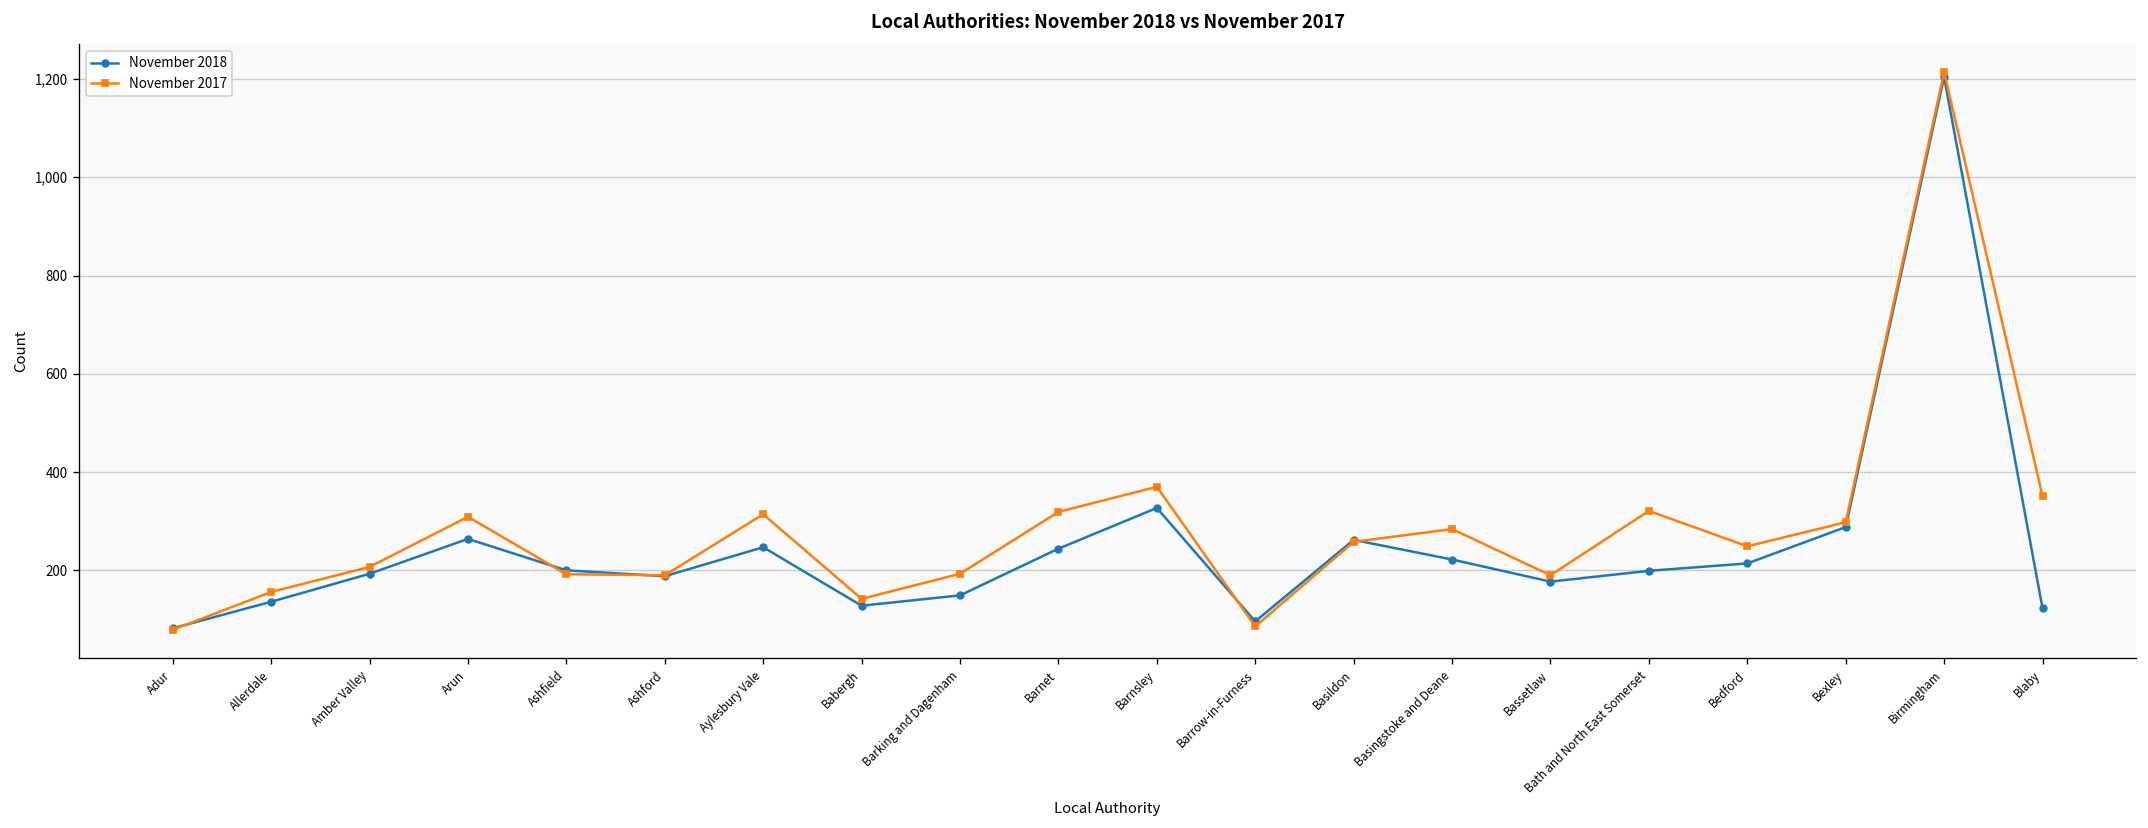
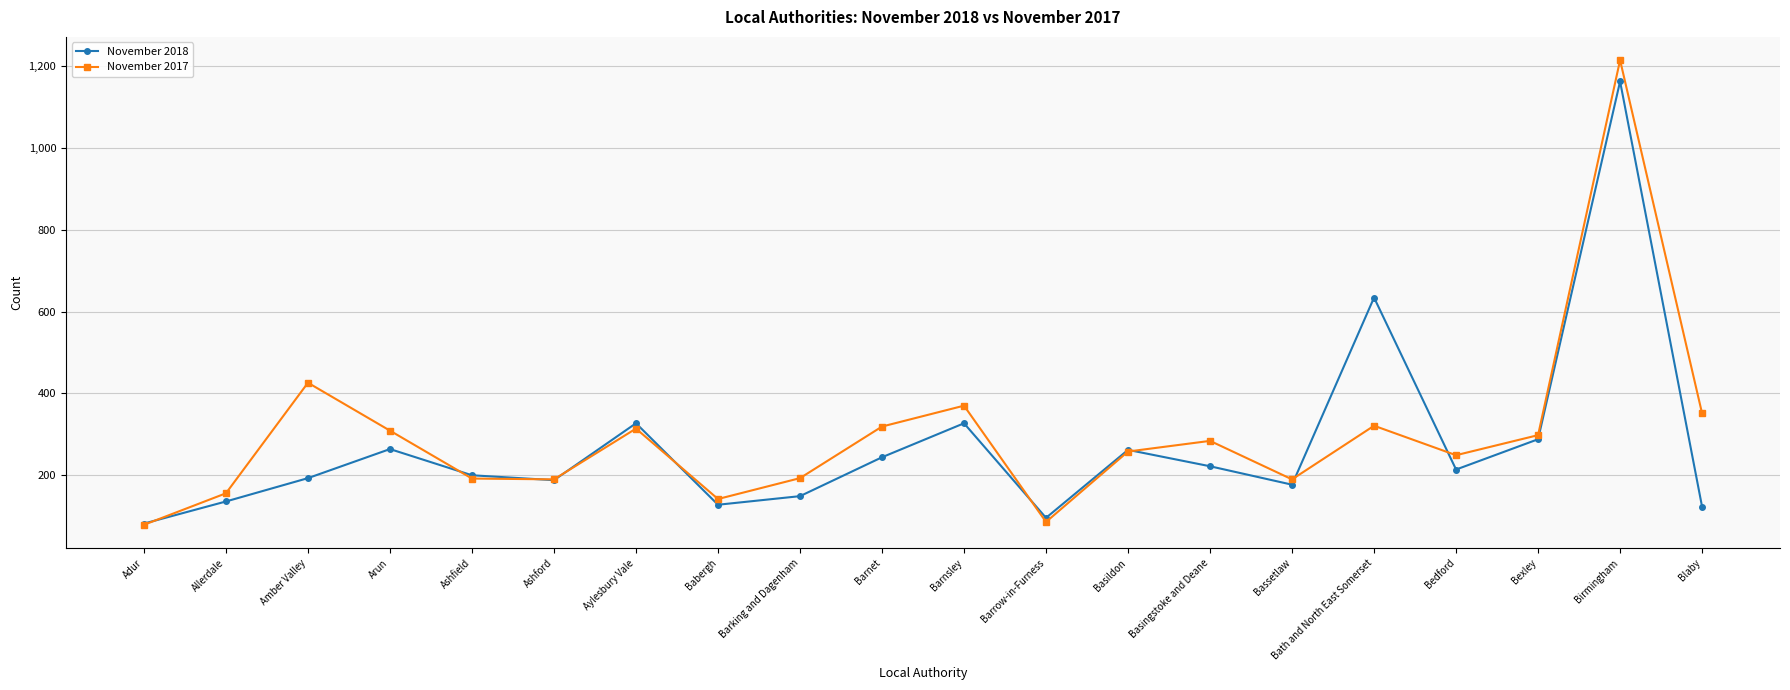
  {
    "November 2018": {
      "Allerdale": "140",
      "Amber Valley": "190",
      "Arun": "260",
      "Ashfield": "200",
-     "Aylesbury Vale": "250",
+     "Aylesbury Vale": "330",
      "Babergh": "130",
      "Barking and Dagenham": "150",
      "Barnet": "240",
      "Barnsley": "330",
      "Barrow-in-Furness": "100",
      "Basingstoke and Deane": "220",
      "Bassetlaw": "180",
-     "Bath and North East Somerset": "200",
+     "Bath and North East Somerset": "630",
      "Bedford": "210",
      "Bexley": "290",
-     "Birmingham": "1,200",
+     "Birmingham": "1,160",
      "Blaby": "120"
    },
    "November 2017": {
      "Allerdale": "160",
-     "Amber Valley": "210",
+     "Amber Valley": "430",
      "Arun": "310",
      "Ashfield": "190",
      "Aylesbury Vale": "310",
      "Babergh": "140",
      "Barking and Dagenham": "190",
      "Barnet": "320",
      "Barnsley": "370",
      "Barrow-in-Furness": "90",
      "Basingstoke and Deane": "280",
      "Bassetlaw": "190",
      "Bath and North East Somerset": "320",
      "Bedford": "250",
      "Bexley": "300",
      "Birmingham": "1,210",
      "Blaby": "350"
    }
  }
